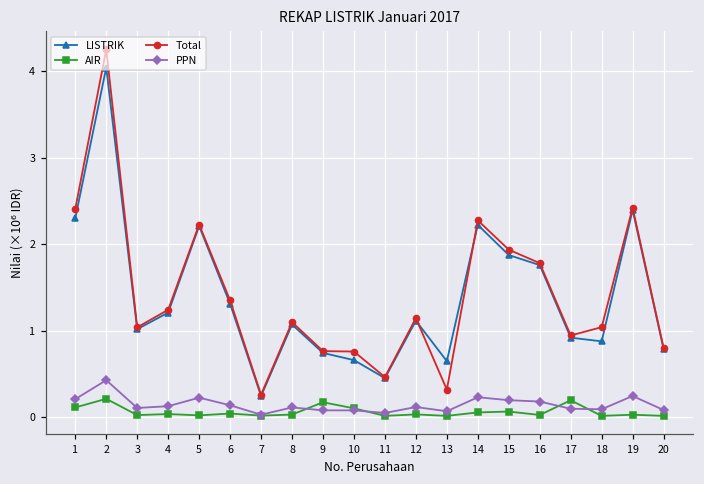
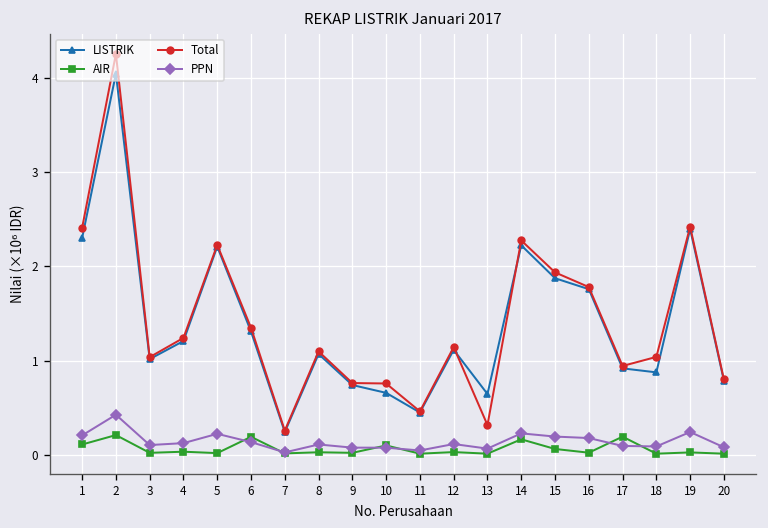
  {
    "LISTRIK": {
      "1": 2.3,
      "4": 1.2,
      "6": 1.3,
      "10": 0.7,
      "13": 0.6,
      "14": 2.2,
      "15": 1.9,
      "18": 0.9
    },
    "AIR": {
      "1": 0.1,
      "2": 0.2,
      "3": 0.0,
      "4": 0.0,
      "5": 0.0,
-     "6": 0.0,
+     "6": 0.2,
      "8": 0.0,
-     "9": 0.2,
+     "9": 0.0,
      "11": 0.0,
      "12": 0.0,
      "13": 0.0,
-     "14": 0.1,
+     "14": 0.2,
      "15": 0.1,
      "16": 0.0,
      "17": 0.2,
      "18": 0.0,
      "19": 0.0,
      "20": 0.0
    },
    "Total": {
      "1": 2.4,
      "4": 1.2,
      "6": 1.3,
      "10": 0.8,
      "13": 0.3,
      "14": 2.3,
      "15": 1.9,
      "18": 1.0
    },
    "PPN": {
      "1": 0.2,
      "2": 0.4,
      "3": 0.1,
      "4": 0.1,
      "5": 0.2,
      "6": 0.1,
      "8": 0.1,
      "9": 0.1,
      "11": 0.0,
      "12": 0.1,
      "13": 0.1,
      "14": 0.2,
      "15": 0.2,
      "16": 0.2,
      "17": 0.1,
      "18": 0.1,
      "19": 0.2,
      "20": 0.1
    }
  }
